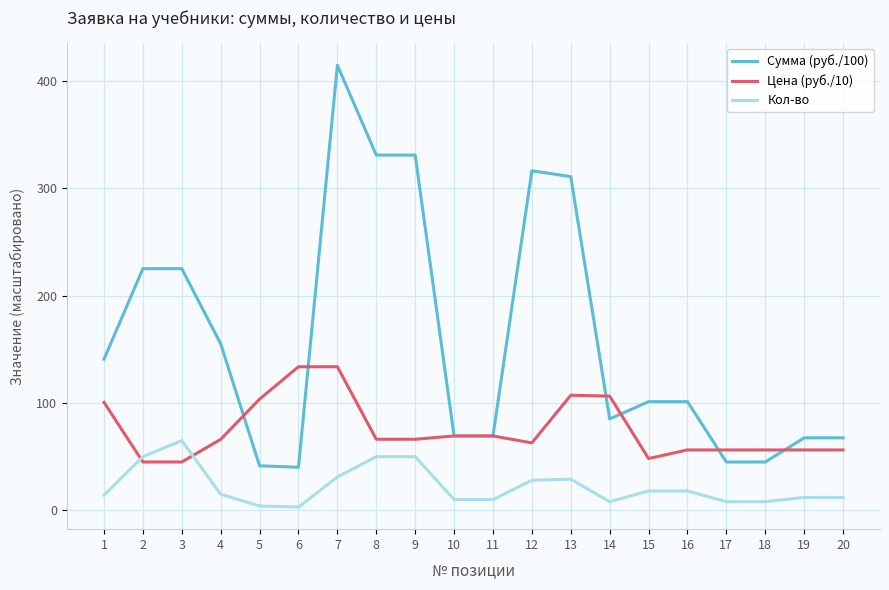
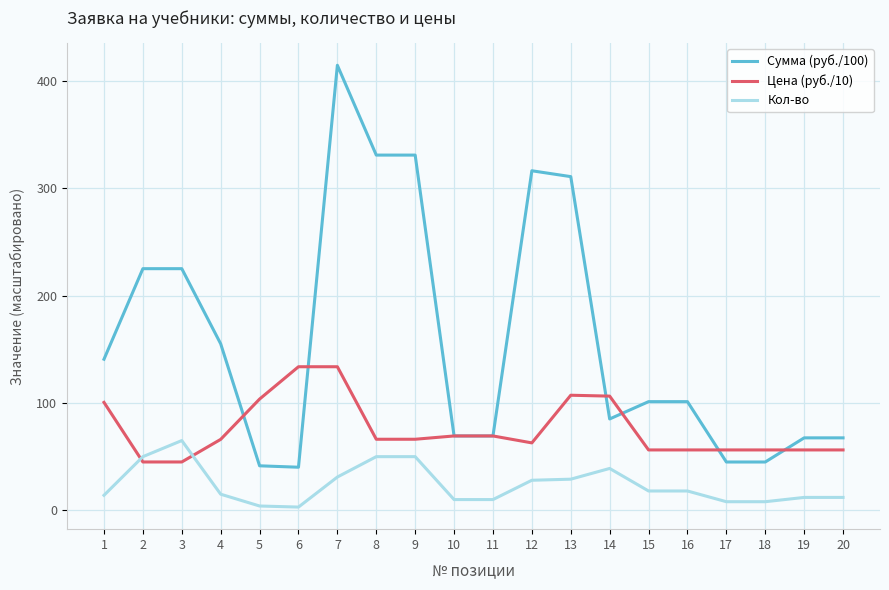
  {
    "Сумма (руб./100)": {
      "1": 141,
      "2": 225,
      "3": 225,
      "4": 155,
      "5": 41,
      "6": 40,
      "7": 415,
      "8": 331,
      "9": 331,
      "12": 316,
      "13": 311,
      "14": 85,
      "15": 101,
      "16": 101,
      "17": 45,
      "18": 45,
      "19": 68,
      "20": 68
    },
    "Цена (руб./10)": {
      "1": 101,
      "2": 45,
      "3": 45,
      "4": 66,
      "5": 104,
      "6": 134,
      "7": 134,
      "8": 66,
      "9": 66,
      "12": 63,
      "13": 107,
      "14": 106,
-     "15": 48,
+     "15": 56,
      "16": 56,
      "17": 56,
      "18": 56,
      "19": 56,
      "20": 56
    },
    "Кол-во": {
      "1": 14,
      "2": 50,
      "3": 65,
      "4": 15,
      "5": 4,
      "6": 3,
      "7": 31,
      "8": 50,
      "9": 50,
      "10": 10,
      "11": 10,
      "12": 28,
      "13": 29,
-     "14": 8,
+     "14": 39,
      "15": 18,
      "16": 18,
      "17": 8,
      "18": 8,
      "19": 12,
      "20": 12
    }
  }
